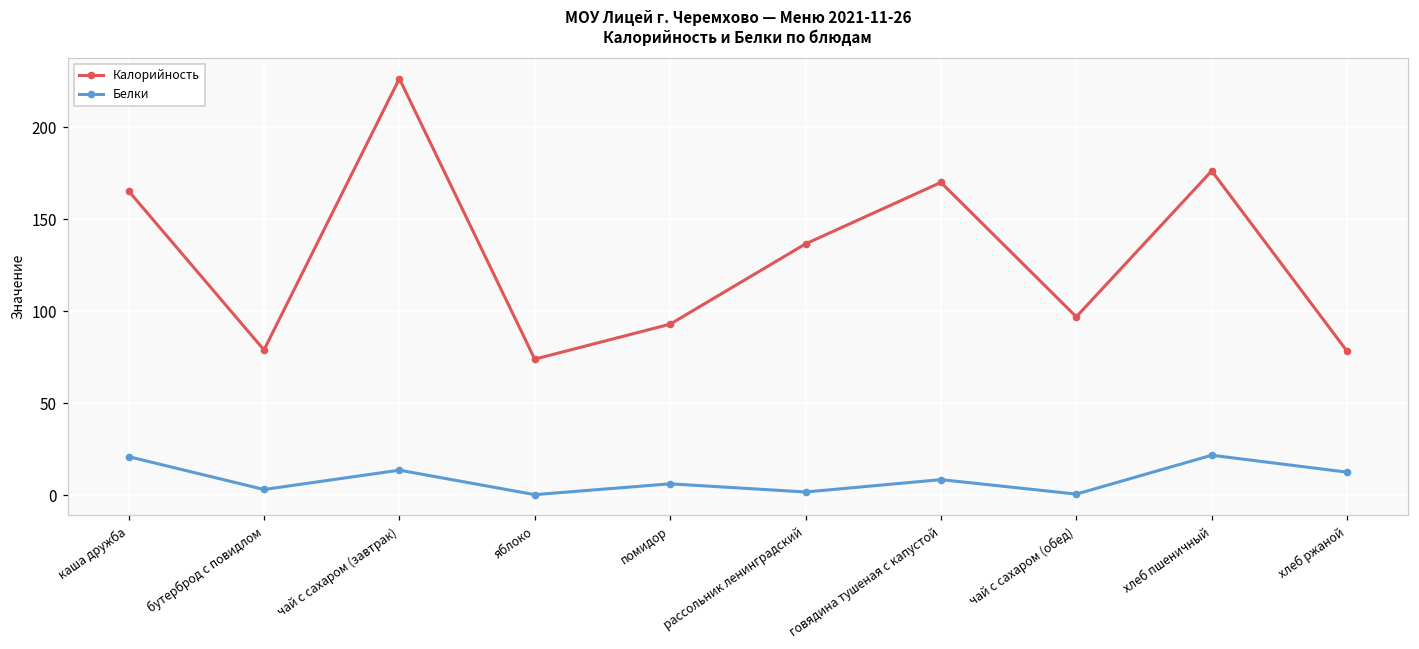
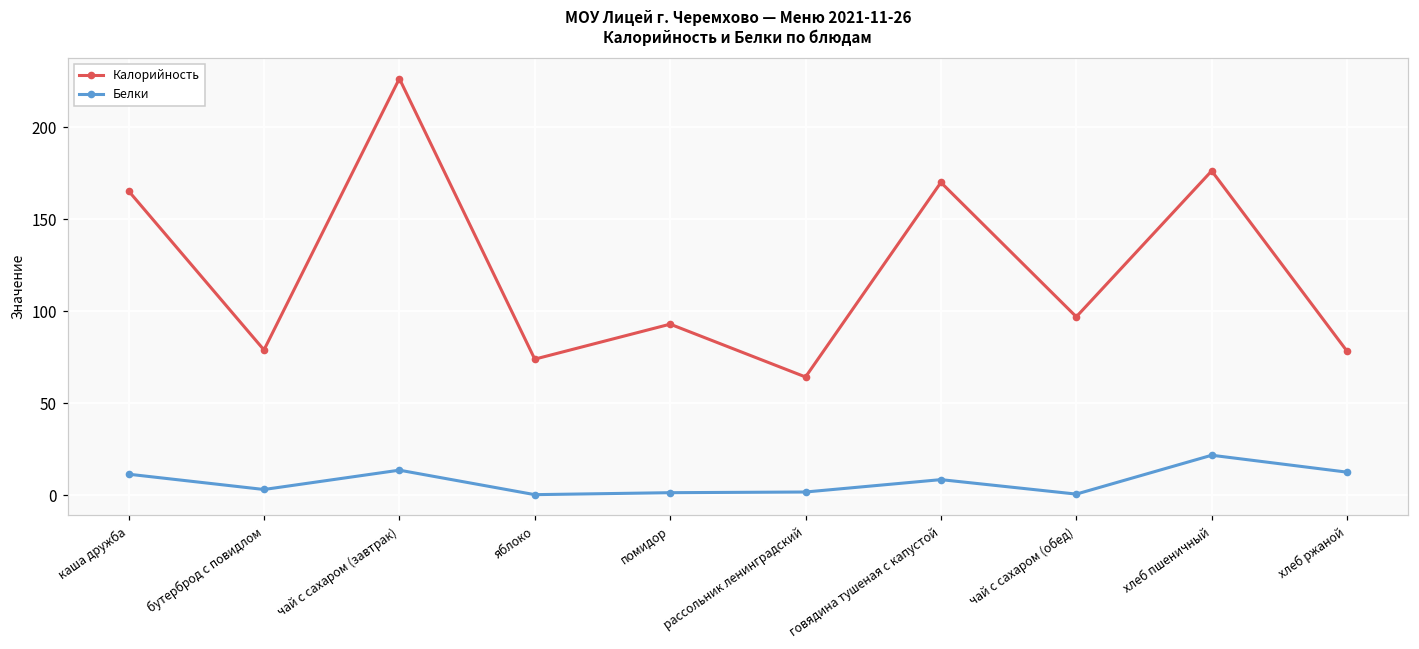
  {
    "Калорийность": {
      "каша дружба": 165,
      "бутерброд с повидлом": 79,
      "чай с сахаром (завтрак)": 226,
      "яблоко": 74,
      "помидор": 93,
-     "рассольник ленинградский": 137,
+     "рассольник ленинградский": 64,
      "говядина тушеная с капустой": 170,
      "чай с сахаром (обед)": 97,
      "хлеб пшеничный": 176,
      "хлеб ржаной": 78
    },
    "Белки": {
-     "каша дружба": 21,
+     "каша дружба": 12,
      "бутерброд с повидлом": 3,
      "чай с сахаром (завтрак)": 14,
      "яблоко": 0,
-     "помидор": 6,
+     "помидор": 1,
      "рассольник ленинградский": 2,
      "говядина тушеная с капустой": 9,
      "чай с сахаром (обед)": 1,
      "хлеб пшеничный": 22,
      "хлеб ржаной": 13
    }
  }
